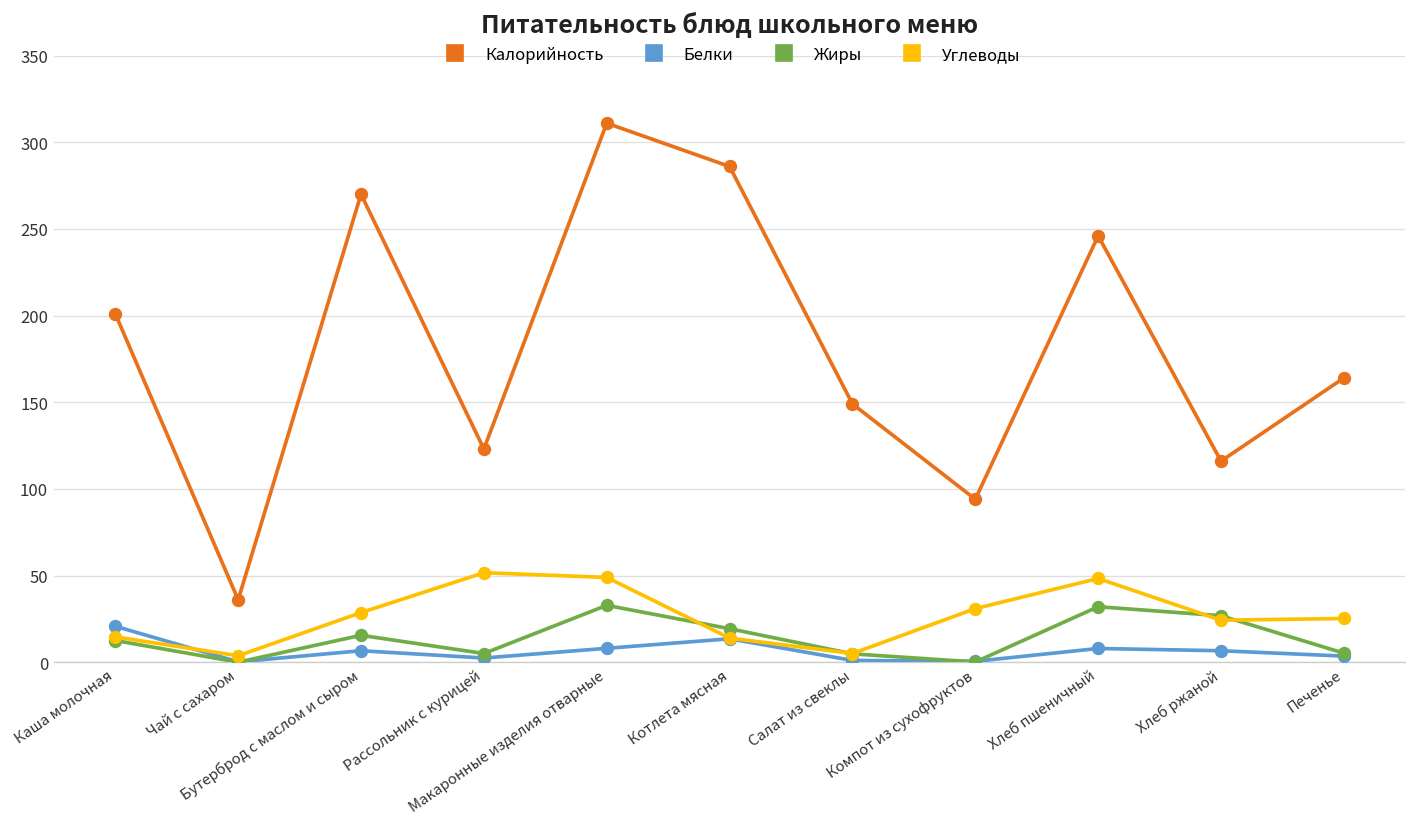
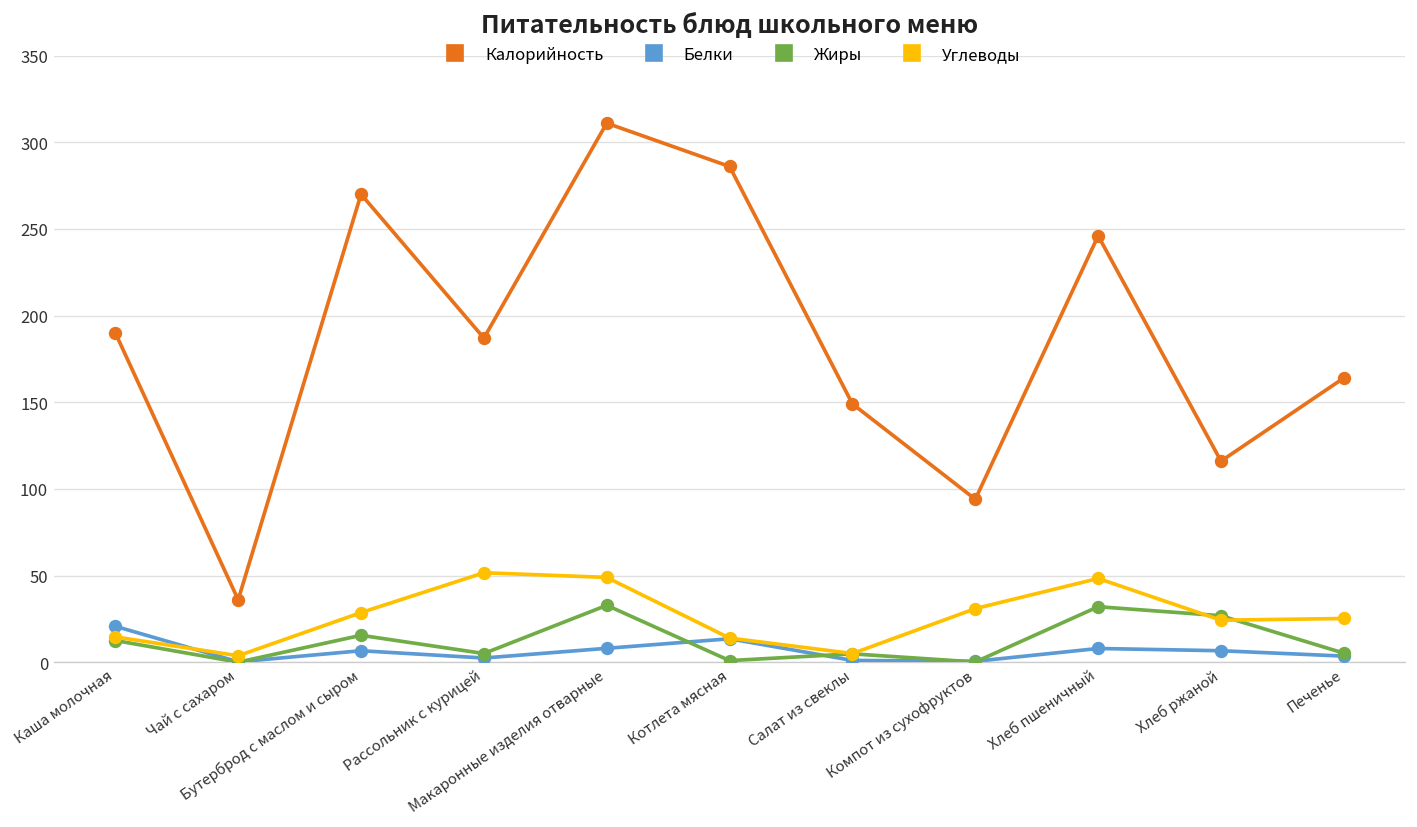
  {
    "Калорийность": {
-     "Каша молочная": 201,
+     "Каша молочная": 190,
      "Чай с сахаром": 36,
      "Бутерброд с маслом и сыром": 270,
-     "Рассольник с курицей": 123,
+     "Рассольник с курицей": 187,
      "Макаронные изделия отварные": 311,
      "Котлета мясная": 286,
      "Салат из свеклы": 149,
      "Компот из сухофруктов": 94,
      "Хлеб пшеничный": 246,
      "Хлеб ржаной": 116,
      "Печенье": 164
    },
    "Белки": {
      "Каша молочная": 21,
      "Бутерброд с маслом и сыром": 7,
      "Рассольник с курицей": 2,
      "Макаронные изделия отварные": 8,
      "Салат из свеклы": 1,
      "Хлеб пшеничный": 8,
      "Хлеб ржаной": 7
    },
    "Жиры": {
      "Каша молочная": 13,
      "Бутерброд с маслом и сыром": 16,
      "Рассольник с курицей": 5,
      "Макаронные изделия отварные": 33,
-     "Котлета мясная": 19,
+     "Котлета мясная": 1,
      "Хлеб пшеничный": 32,
      "Хлеб ржаной": 27
    },
    "Углеводы": {
      "Каша молочная": 15,
      "Чай с сахаром": 4,
      "Бутерброд с маслом и сыром": 29,
      "Рассольник с курицей": 52,
      "Макаронные изделия отварные": 49,
      "Компот из сухофруктов": 31,
      "Хлеб пшеничный": 48,
      "Хлеб ржаной": 24,
      "Печенье": 25
    }
  }
